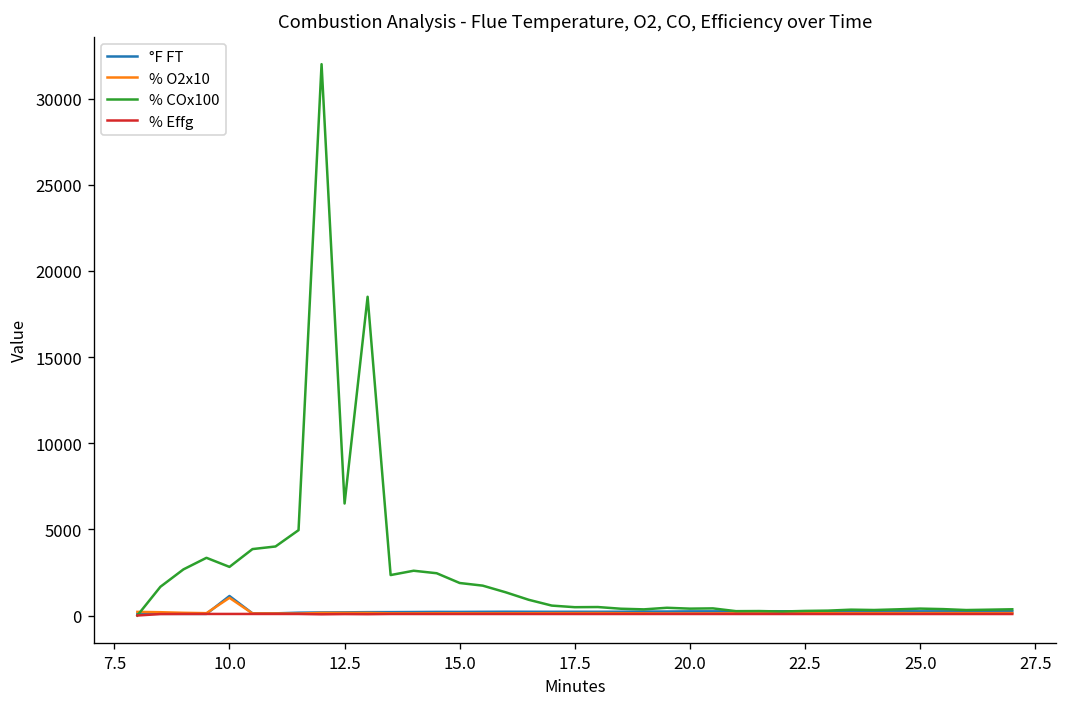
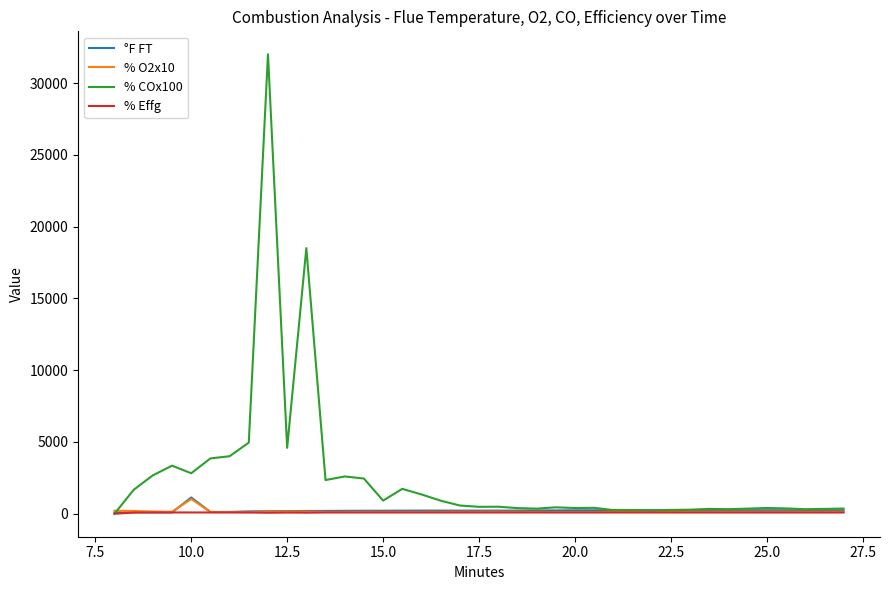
  {
    "% COx100": {
      "10.0": 2800,
-     "12.5": 6500,
-     "15.0": 1900,
+     "12.5": 4600,
+     "15.0": 900,
      "17.5": 500
    },
    "% Effg": {
      "10.0": 100
    }
  }
